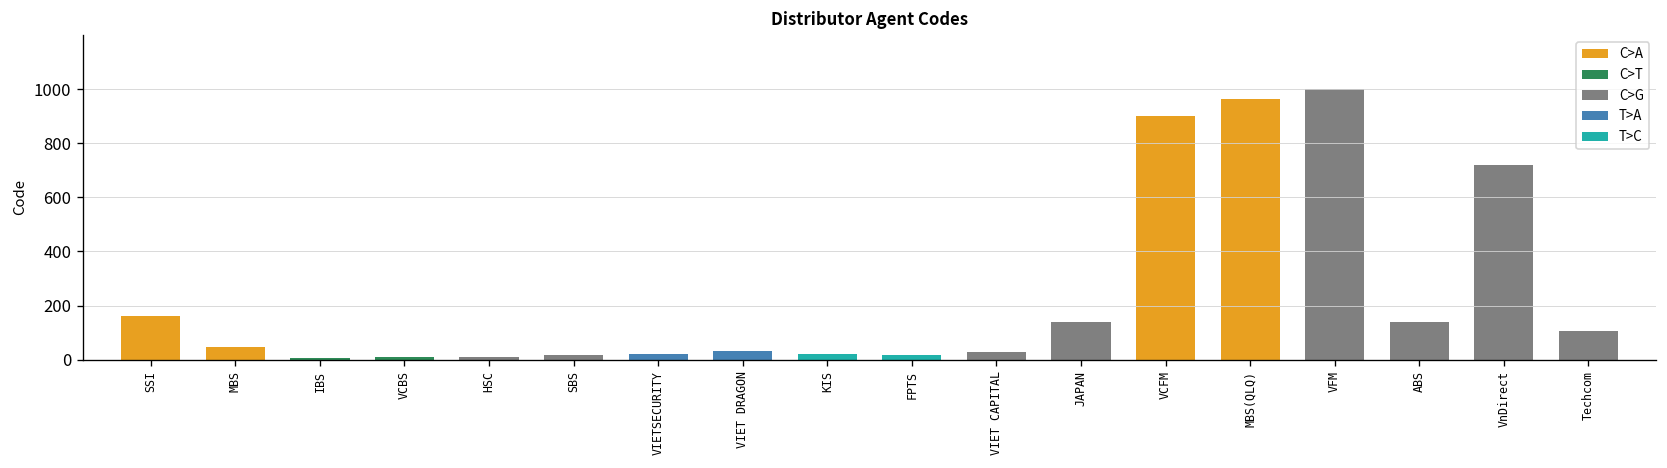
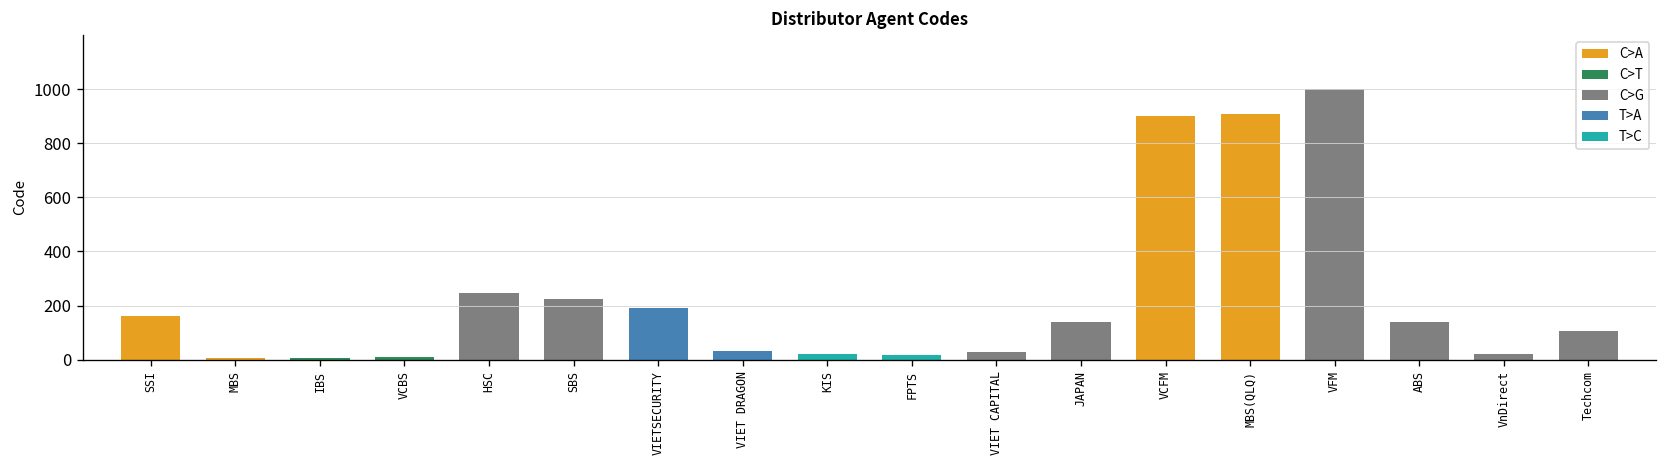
  {
    "SSI": 160,
-   "MBS": 50,
-   "HSC": 10,
-   "SBS": 20,
-   "VIETSECURITY": 20,
+   "MBS": 10,
+   "HSC": 250,
+   "SBS": 230,
+   "VIETSECURITY": 190,
    "VIET DRAGON": 30,
    "KIS": 20,
    "FPTS": 20,
    "VIET CAPITAL": 30,
    "JAPAN": 140,
    "VCFM": 900,
-   "MBS(QLQ)": 960,
+   "MBS(QLQ)": 910,
    "VFM": 1000,
    "ABS": 140,
-   "VnDirect": 720,
+   "VnDirect": 20,
    "Techcom": 110
  }
